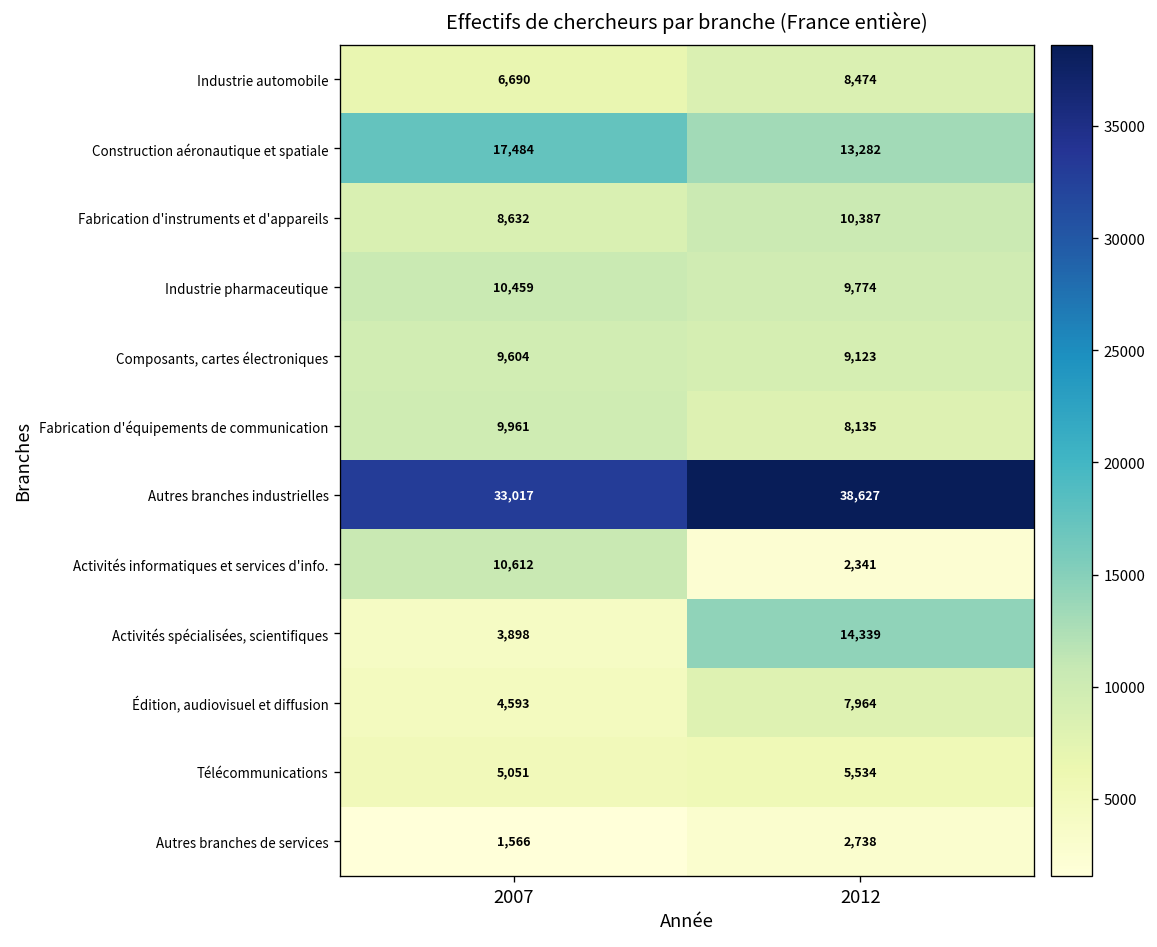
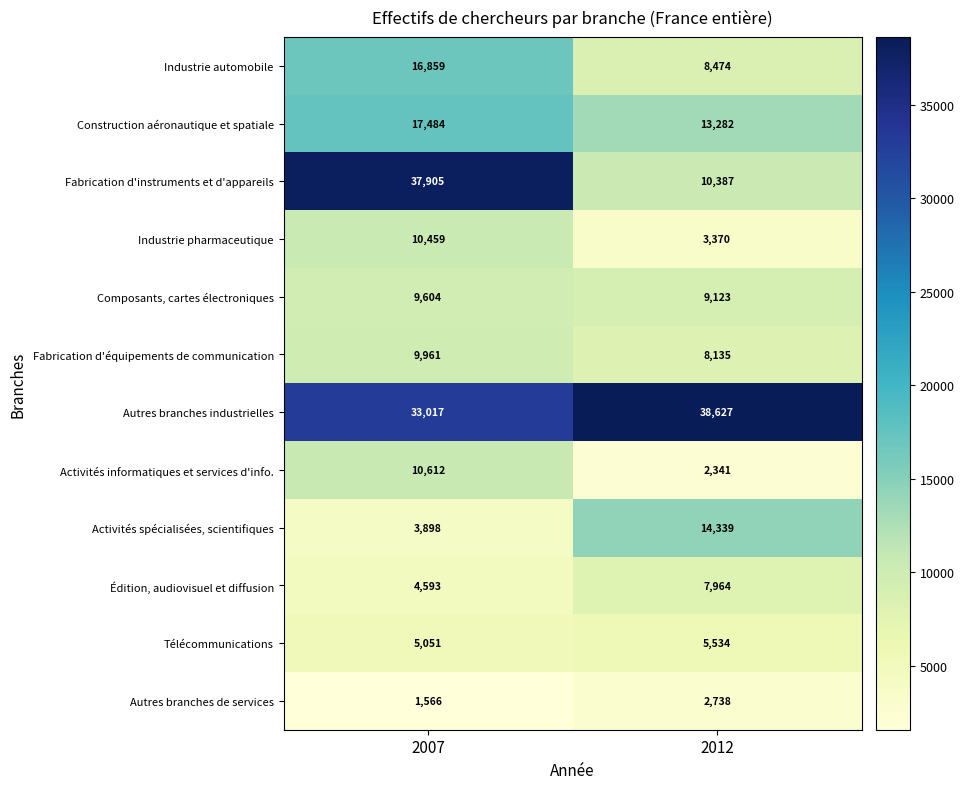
  {
    "Industrie automobile": {
-     "2007": "6,690",
+     "2007": "16,859",
      "2012": "8,474"
    },
    "Construction aéronautique et spatiale": {
      "2007": "17,484",
      "2012": "13,282"
    },
    "Fabrication d'instruments et d'appareils": {
-     "2007": "8,632",
+     "2007": "37,905",
      "2012": "10,387"
    },
    "Industrie pharmaceutique": {
      "2007": "10,459",
-     "2012": "9,774"
+     "2012": "3,370"
    },
    "Composants, cartes électroniques": {
      "2007": "9,604",
      "2012": "9,123"
    },
    "Fabrication d'équipements de communication": {
      "2007": "9,961",
      "2012": "8,135"
    },
    "Autres branches industrielles": {
      "2007": "33,017",
      "2012": "38,627"
    },
    "Activités informatiques et services d'info.": {
      "2007": "10,612",
      "2012": "2,341"
    },
    "Activités spécialisées, scientifiques": {
      "2007": "3,898",
      "2012": "14,339"
    },
    "Édition, audiovisuel et diffusion": {
      "2007": "4,593",
      "2012": "7,964"
    },
    "Télécommunications": {
      "2007": "5,051",
      "2012": "5,534"
    },
    "Autres branches de services": {
      "2007": "1,566",
      "2012": "2,738"
    }
  }
